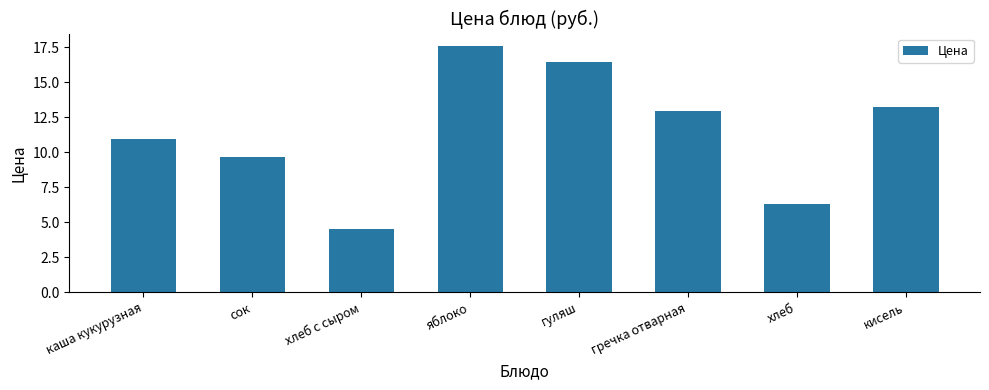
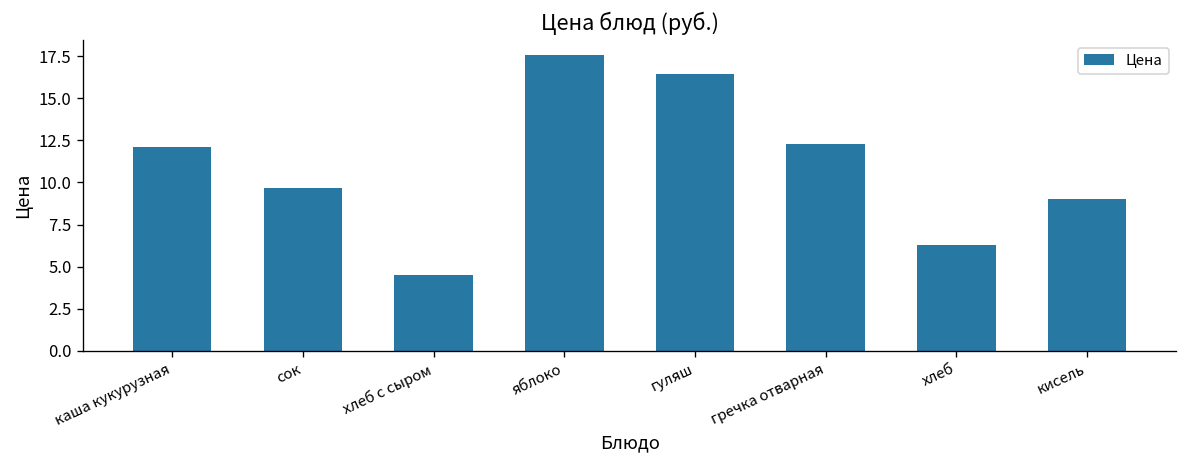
  {
-   "каша кукурузная": 10.9,
+   "каша кукурузная": 12.1,
    "сок": 9.7,
    "хлеб с сыром": 4.5,
    "яблоко": 17.6,
    "гуляш": 16.5,
-   "гречка отварная": 12.9,
+   "гречка отварная": 12.3,
    "хлеб": 6.3,
-   "кисель": 13.2
+   "кисель": 9.0
  }
